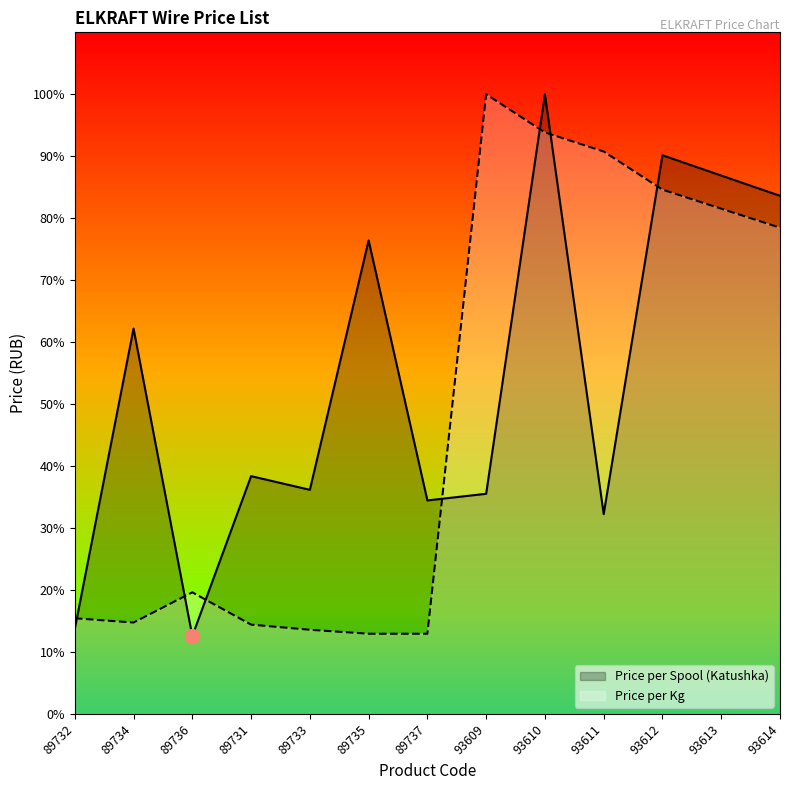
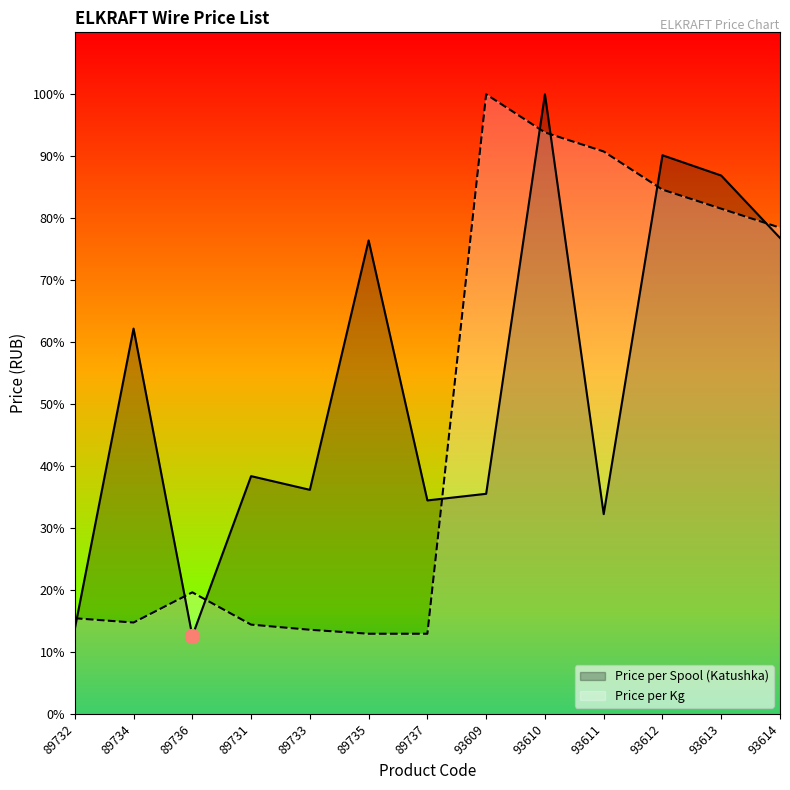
  {
    "Price per Spool (Katushka)": {
      "89732": "14%",
      "89734": "62%",
      "89731": "38%",
      "89733": "36%",
      "89735": "76%",
      "89737": "34%",
      "93609": "36%",
      "93610": "100%",
      "93611": "32%",
      "93612": "90%",
      "93613": "87%",
-     "93614": "84%"
+     "93614": "77%"
    },
    "Price per Kg": {
      "89732": "15%",
      "89734": "15%",
      "89736": "20%",
      "89731": "14%",
      "89733": "14%",
      "89735": "13%",
      "89737": "13%",
      "93609": "100%",
      "93610": "94%",
      "93611": "91%",
      "93612": "85%",
      "93613": "82%",
      "93614": "78%"
    }
  }
